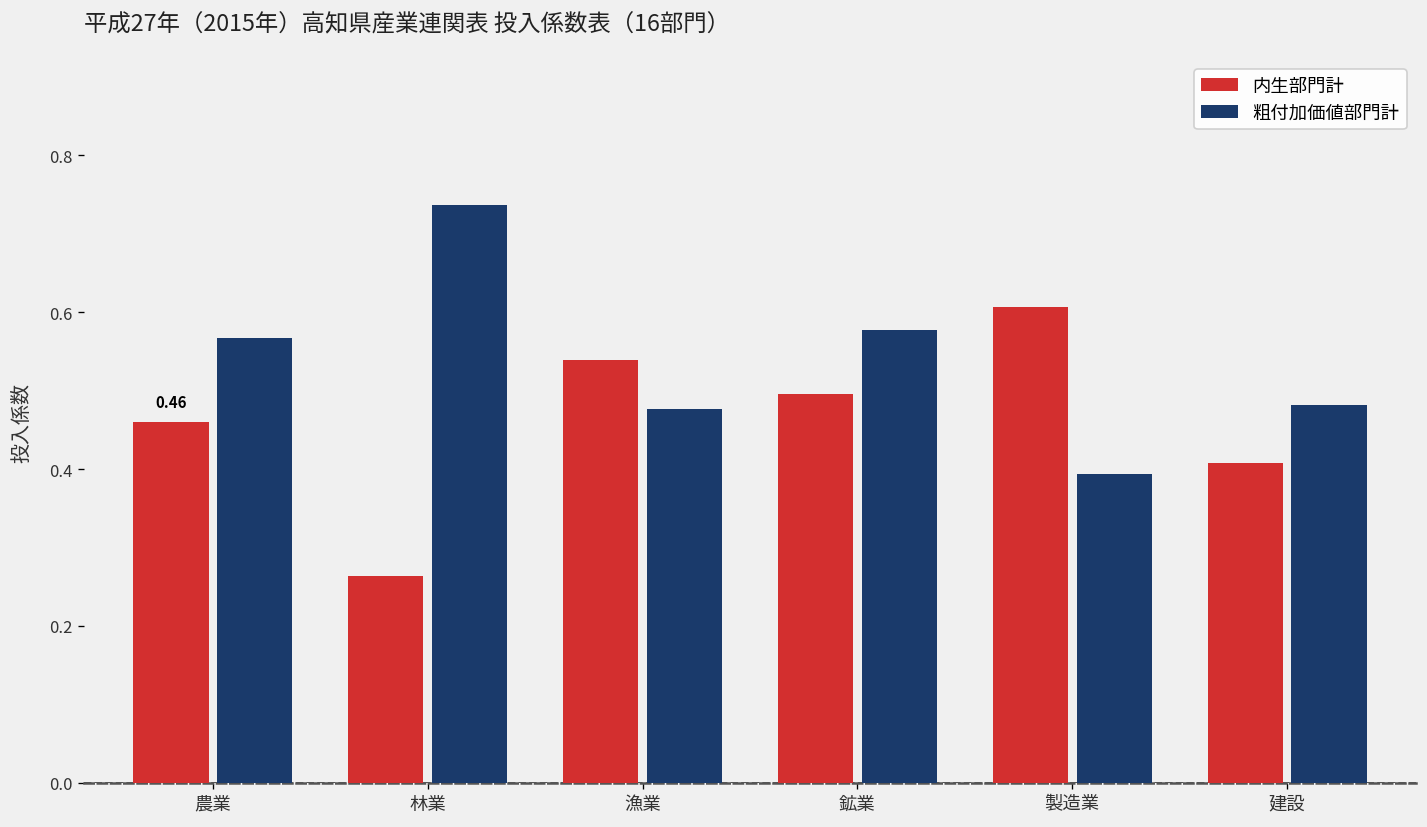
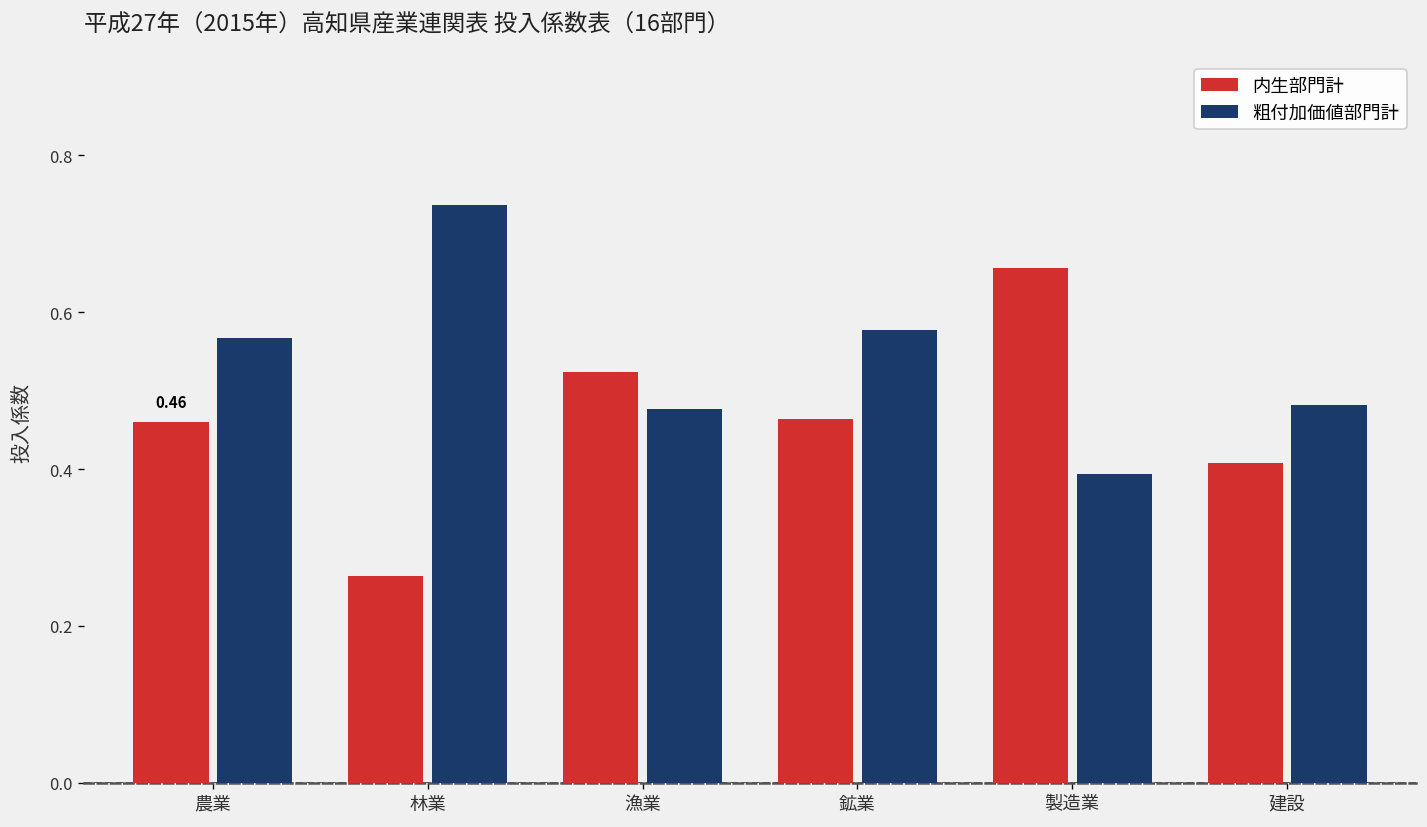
  {
    "内生部門計": {
      "林業": 0.26,
-     "漁業": 0.54,
-     "鉱業": 0.50,
-     "製造業": 0.61,
+     "漁業": 0.52,
+     "鉱業": 0.46,
+     "製造業": 0.66,
      "建設": 0.41
    },
    "粗付加価値部門計": {
      "農業": 0.57,
      "林業": 0.74,
      "漁業": 0.48,
      "鉱業": 0.58,
      "製造業": 0.39,
      "建設": 0.48
    }
  }
